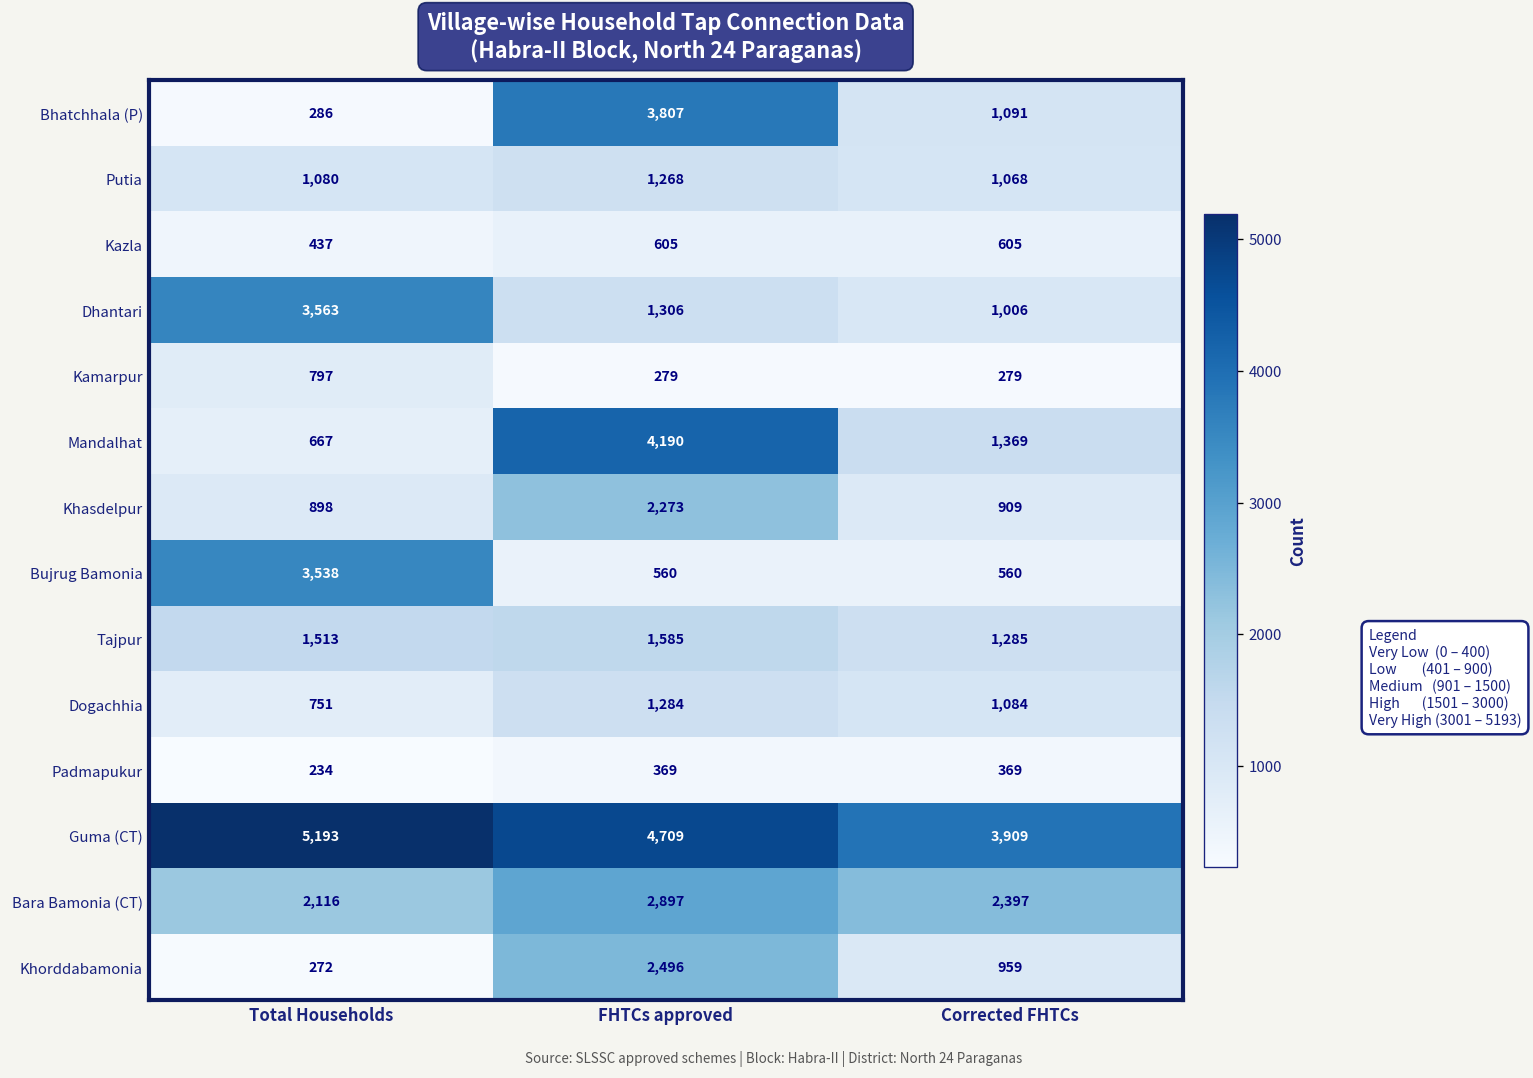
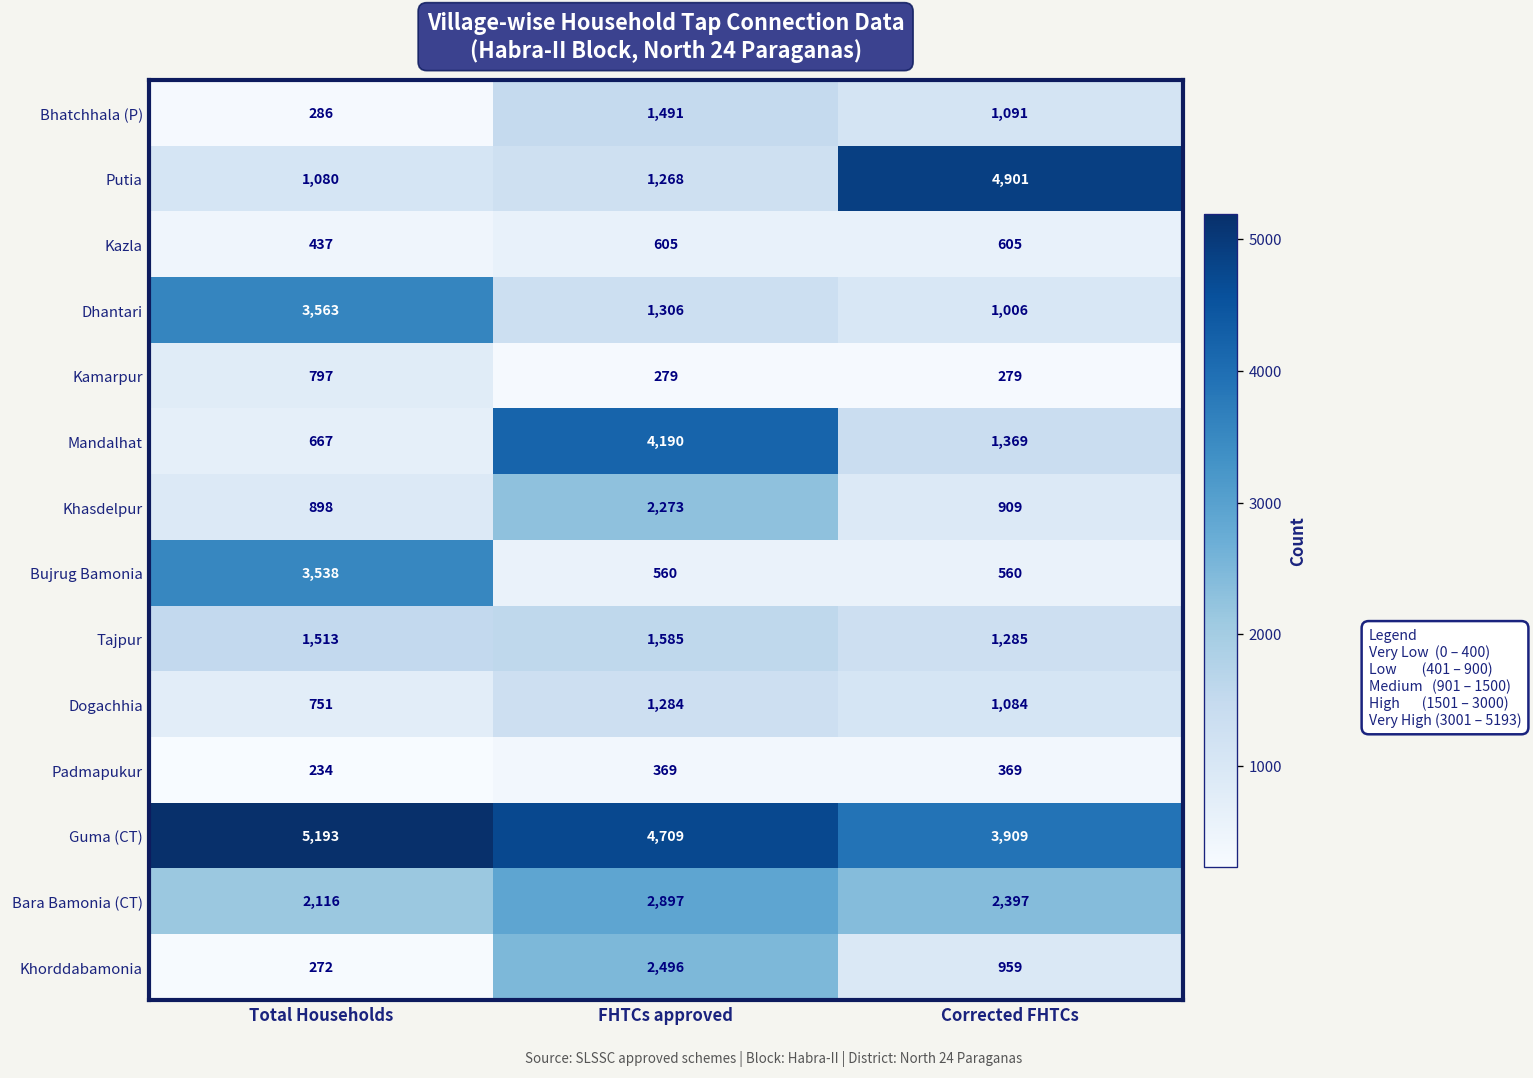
  {
    "Bhatchhala (P)": {
      "Total Households": "286",
-     "FHTCs approved": "3,807",
+     "FHTCs approved": "1,491",
      "Corrected FHTCs": "1,091"
    },
    "Putia": {
      "Total Households": "1,080",
      "FHTCs approved": "1,268",
-     "Corrected FHTCs": "1,068"
+     "Corrected FHTCs": "4,901"
    },
    "Kazla": {
      "Total Households": "437",
      "FHTCs approved": "605",
      "Corrected FHTCs": "605"
    },
    "Dhantari": {
      "Total Households": "3,563",
      "FHTCs approved": "1,306",
      "Corrected FHTCs": "1,006"
    },
    "Kamarpur": {
      "Total Households": "797",
      "FHTCs approved": "279",
      "Corrected FHTCs": "279"
    },
    "Mandalhat": {
      "Total Households": "667",
      "FHTCs approved": "4,190",
      "Corrected FHTCs": "1,369"
    },
    "Khasdelpur": {
      "Total Households": "898",
      "FHTCs approved": "2,273",
      "Corrected FHTCs": "909"
    },
    "Bujrug Bamonia": {
      "Total Households": "3,538",
      "FHTCs approved": "560",
      "Corrected FHTCs": "560"
    },
    "Tajpur": {
      "Total Households": "1,513",
      "FHTCs approved": "1,585",
      "Corrected FHTCs": "1,285"
    },
    "Dogachhia": {
      "Total Households": "751",
      "FHTCs approved": "1,284",
      "Corrected FHTCs": "1,084"
    },
    "Padmapukur": {
      "Total Households": "234",
      "FHTCs approved": "369",
      "Corrected FHTCs": "369"
    },
    "Guma (CT)": {
      "Total Households": "5,193",
      "FHTCs approved": "4,709",
      "Corrected FHTCs": "3,909"
    },
    "Bara Bamonia (CT)": {
      "Total Households": "2,116",
      "FHTCs approved": "2,897",
      "Corrected FHTCs": "2,397"
    },
    "Khorddabamonia": {
      "Total Households": "272",
      "FHTCs approved": "2,496",
      "Corrected FHTCs": "959"
    }
  }
